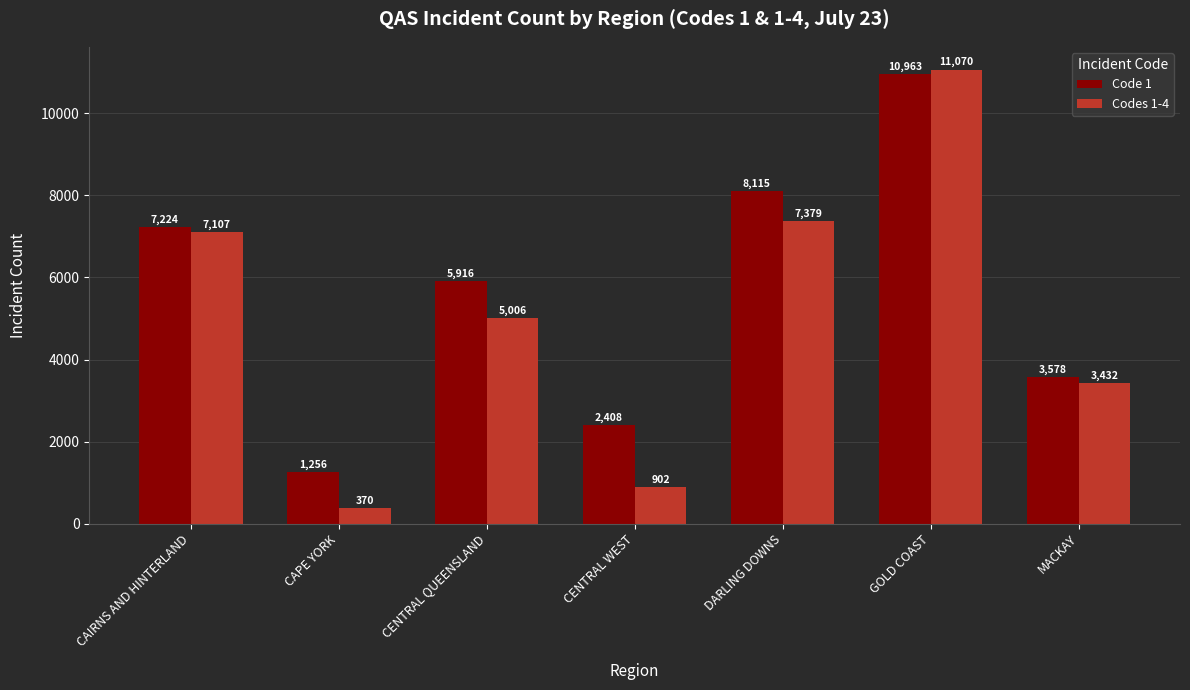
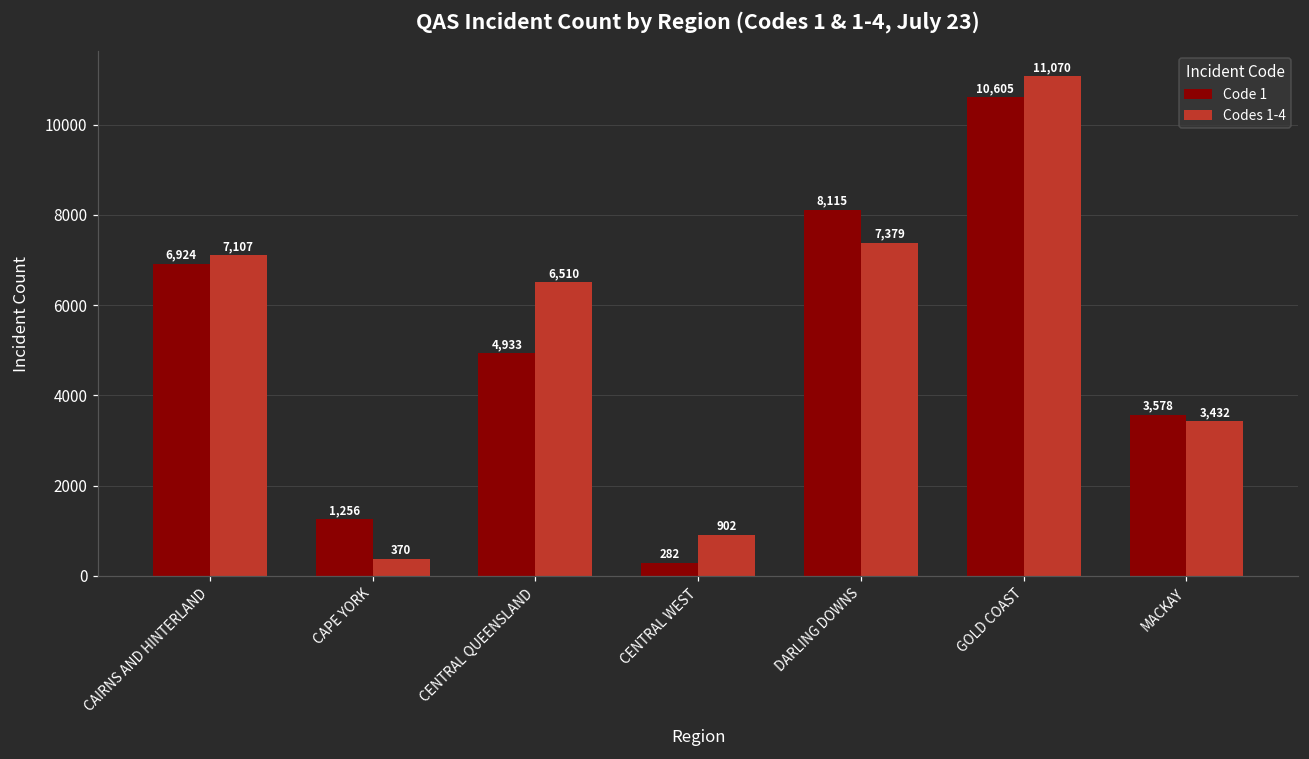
  {
    "Code 1": {
-     "CAIRNS AND HINTERLAND": "7,224",
+     "CAIRNS AND HINTERLAND": "6,924",
      "CAPE YORK": "1,256",
-     "CENTRAL QUEENSLAND": "5,916",
-     "CENTRAL WEST": "2,408",
+     "CENTRAL QUEENSLAND": "4,933",
+     "CENTRAL WEST": "282",
      "DARLING DOWNS": "8,115",
-     "GOLD COAST": "10,963",
+     "GOLD COAST": "10,605",
      "MACKAY": "3,578"
    },
    "Codes 1-4": {
      "CAIRNS AND HINTERLAND": "7,107",
      "CAPE YORK": "370",
-     "CENTRAL QUEENSLAND": "5,006",
+     "CENTRAL QUEENSLAND": "6,510",
      "CENTRAL WEST": "902",
      "DARLING DOWNS": "7,379",
      "GOLD COAST": "11,070",
      "MACKAY": "3,432"
    }
  }
